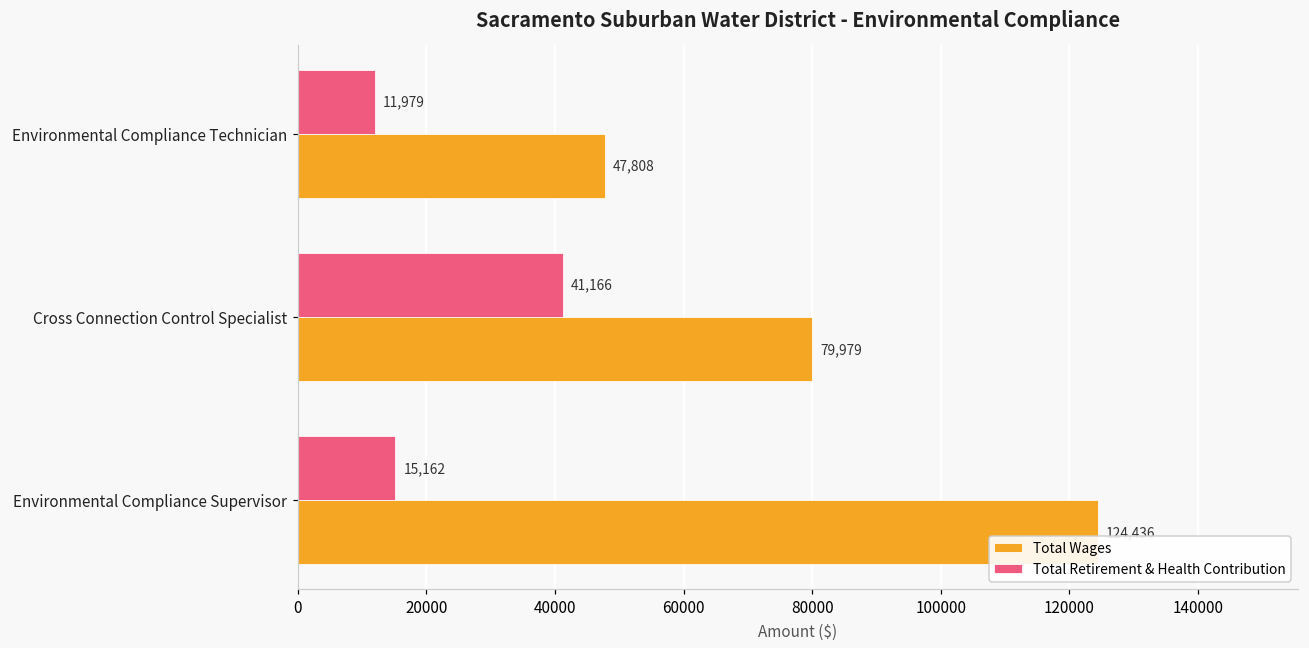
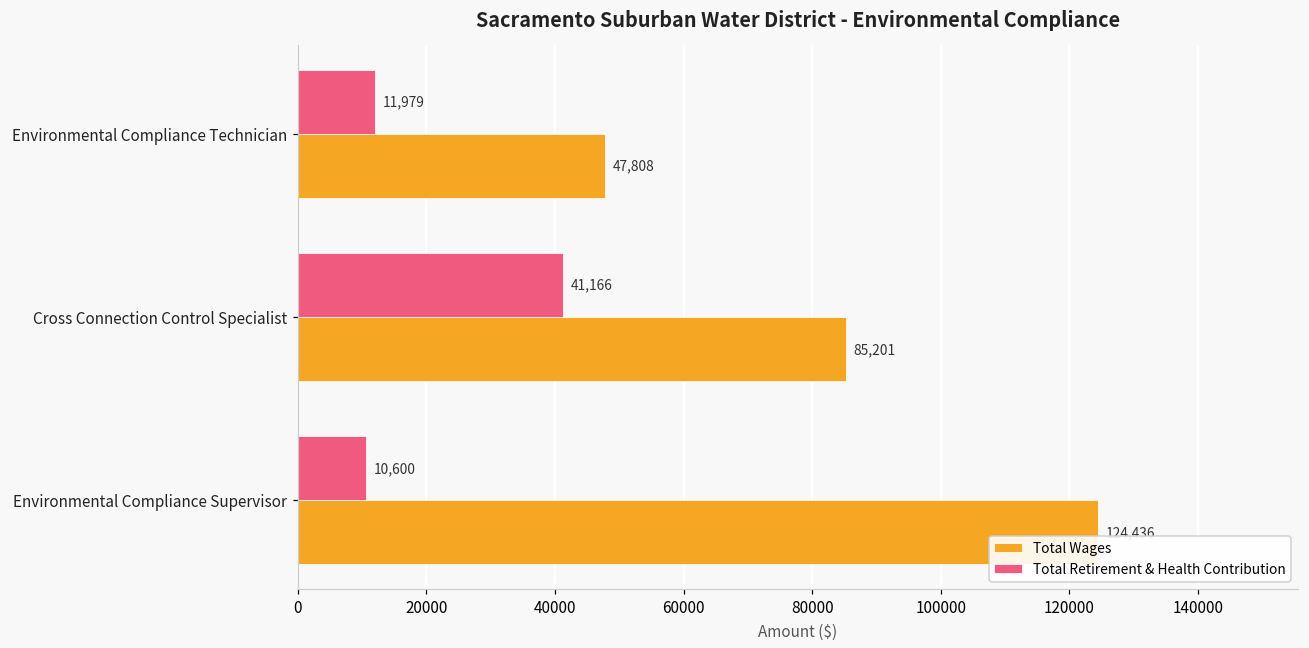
  {
    "Total Wages": {
      "Environmental Compliance Technician": "47,808",
-     "Cross Connection Control Specialist": "79,979"
+     "Cross Connection Control Specialist": "85,201"
    },
    "Total Retirement & Health Contribution": {
      "Environmental Compliance Technician": "11,979",
      "Cross Connection Control Specialist": "41,166",
-     "Environmental Compliance Supervisor": "15,162"
+     "Environmental Compliance Supervisor": "10,600"
    }
  }
